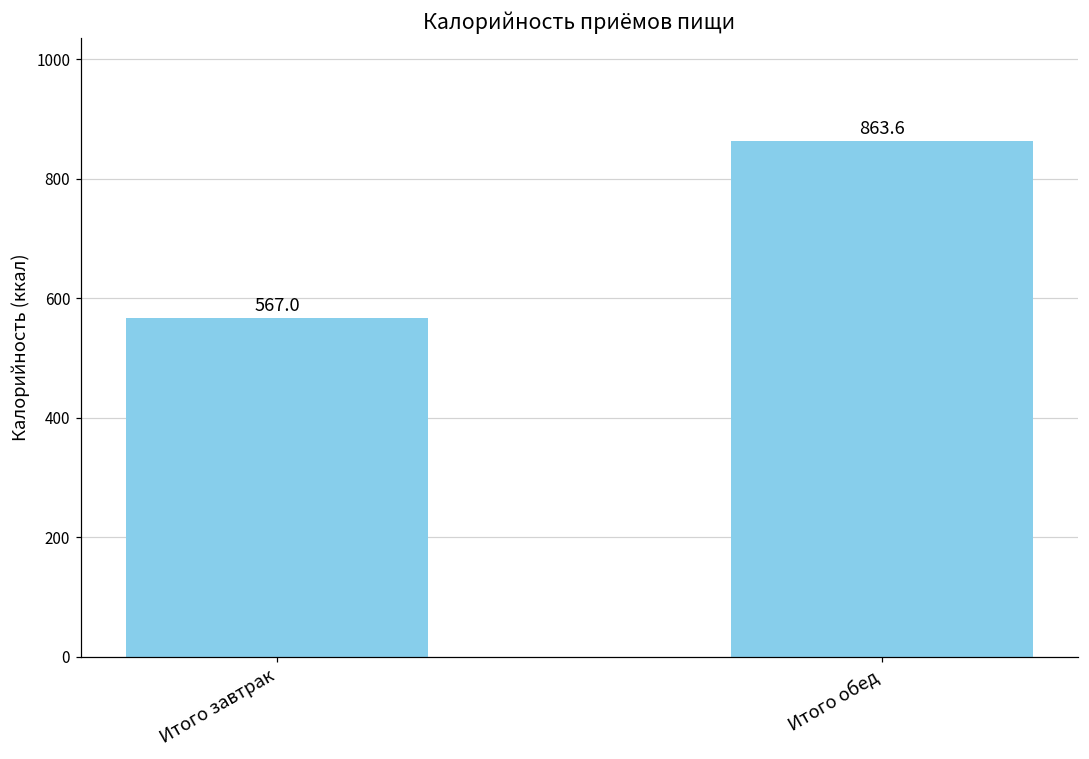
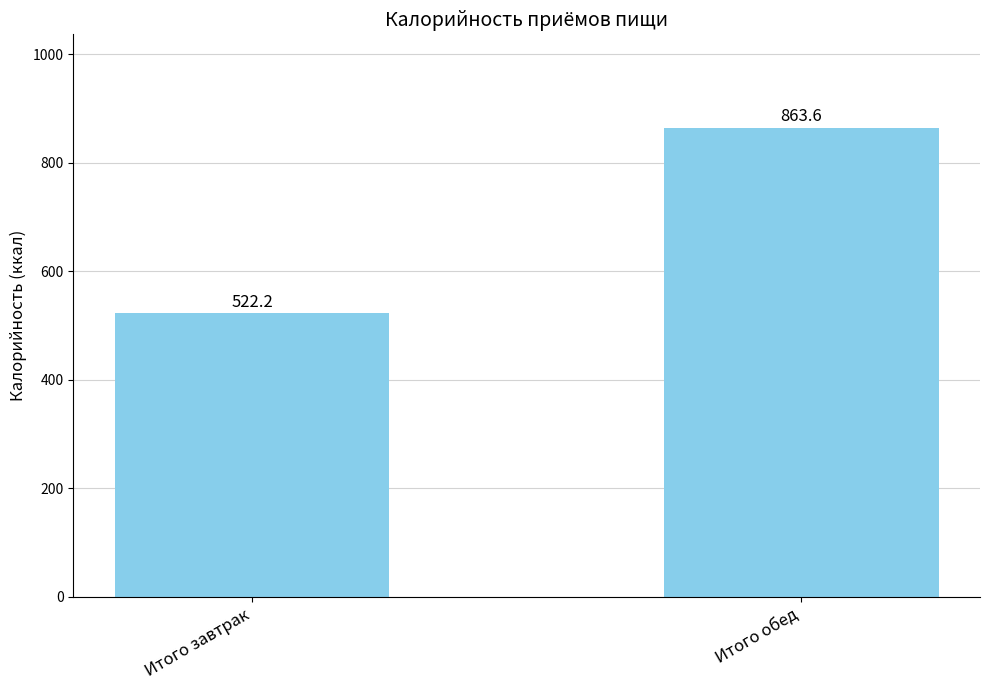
  {
-   "Итого завтрак": 567.0,
+   "Итого завтрак": 522.2,
    "Итого обед": 863.6
  }
